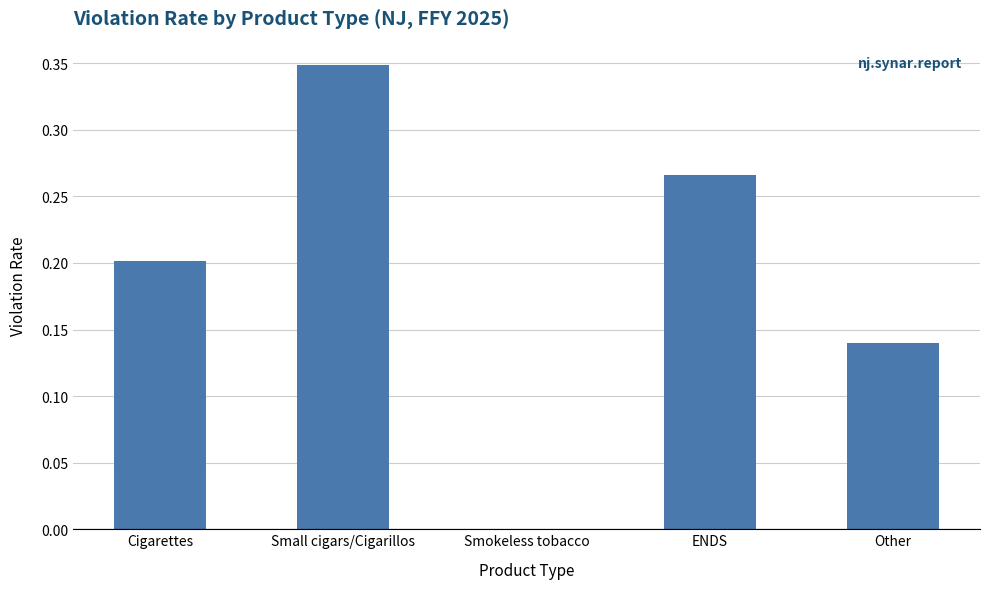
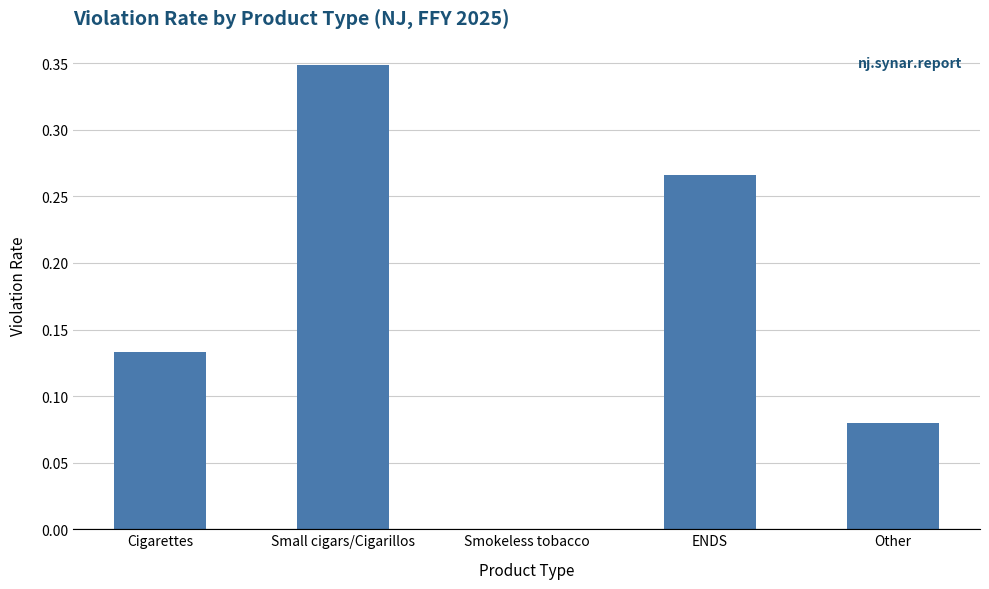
  {
-   "Cigarettes": 0.201,
+   "Cigarettes": 0.133,
    "Small cigars/Cigarillos": 0.349,
    "Smokeless tobacco": 0.000,
    "ENDS": 0.266,
-   "Other": 0.14
+   "Other": 0.08
  }
